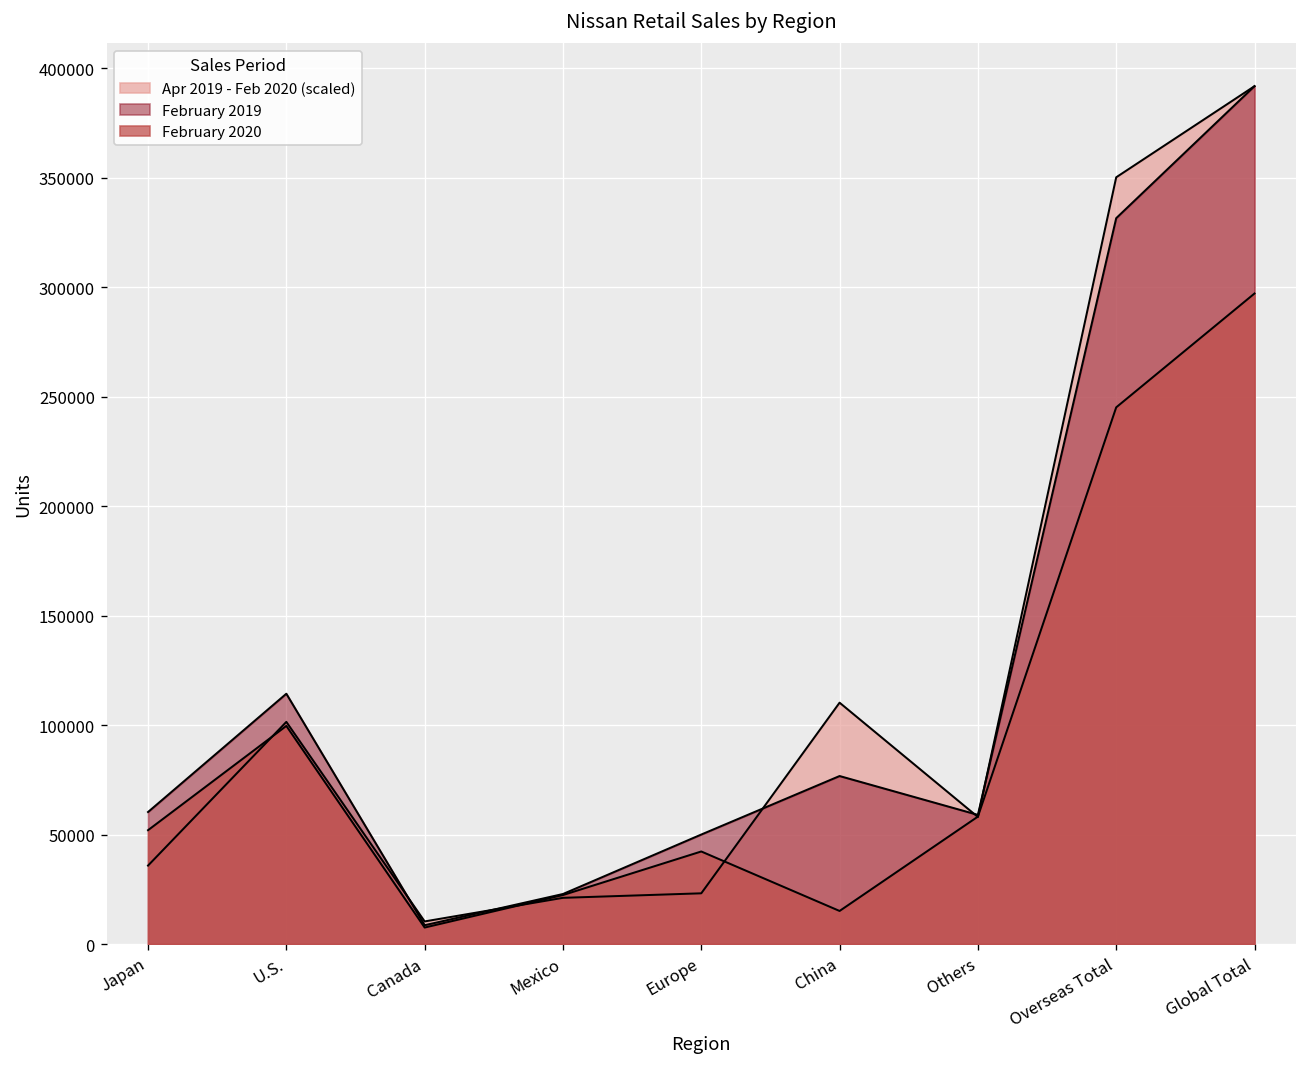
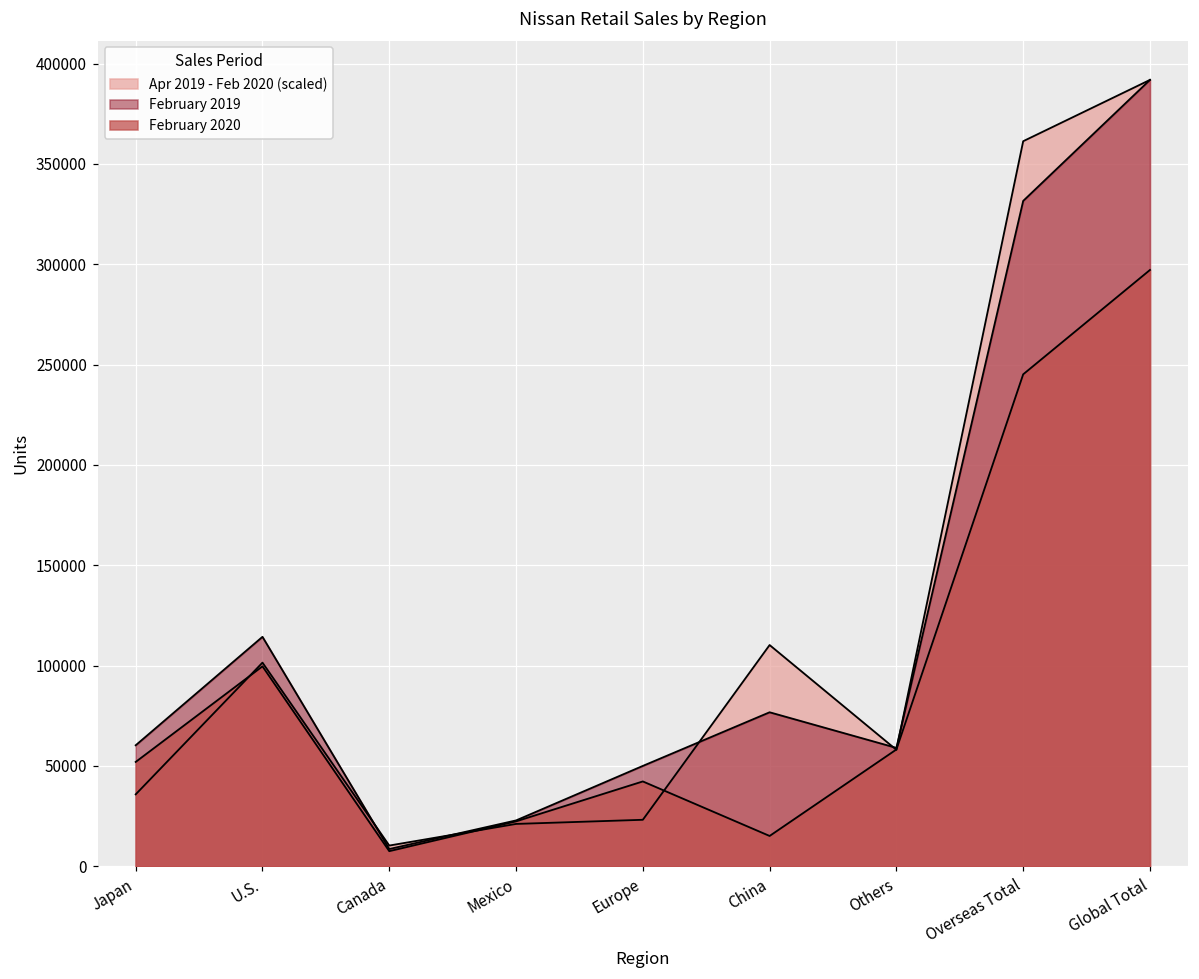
  {
    "Apr 2019 - Feb 2020 (scaled)": {
      "Japan": 36000,
      "U.S.": 101000,
      "Canada": 10000,
      "Europe": 23000,
      "China": 110000,
-     "Overseas Total": 350000
+     "Overseas Total": 361000
    }
  }
